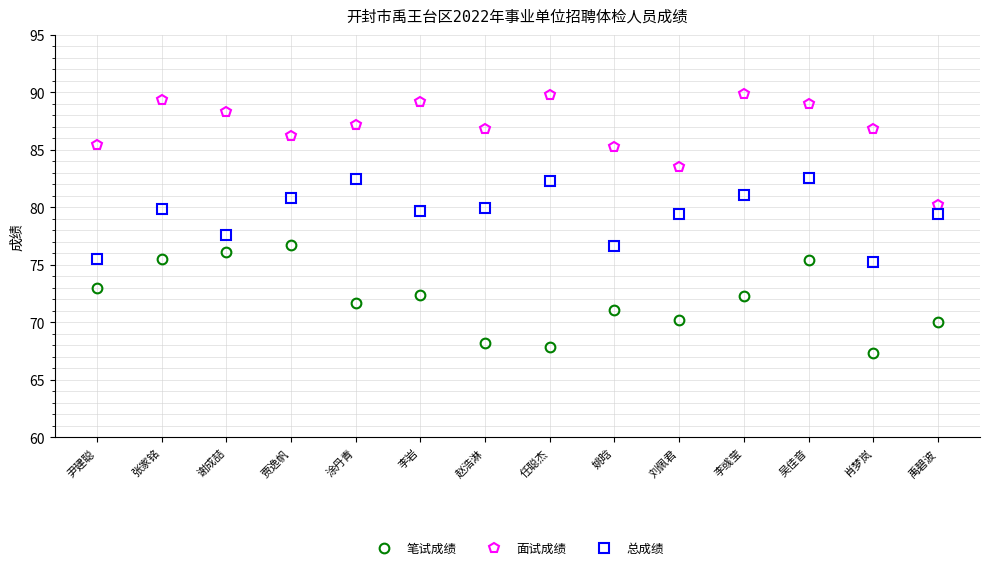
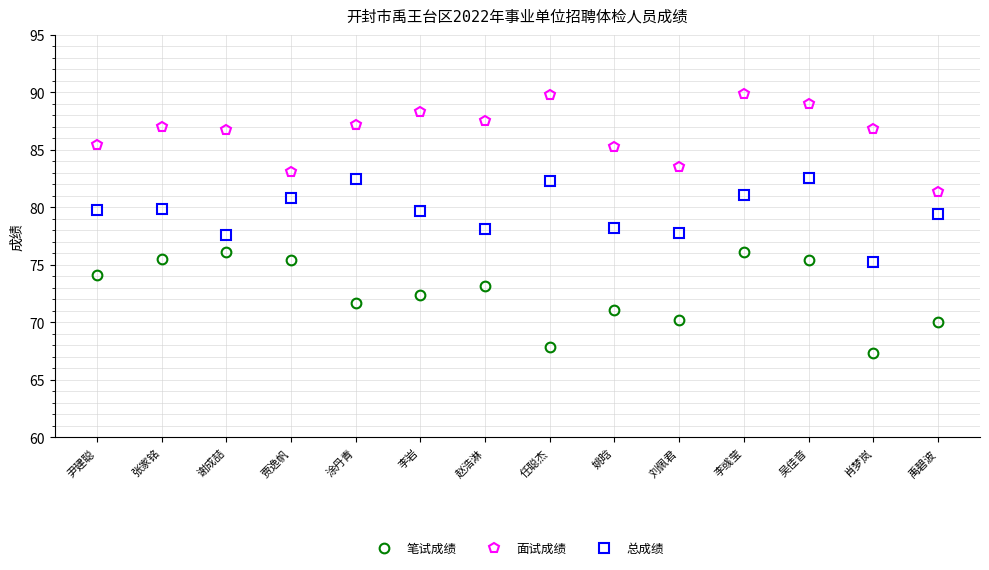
  {
    "笔试成绩": {
-     "尹建聪": 73.0,
+     "尹建聪": 74.1,
      "张家铭": 75.5,
      "谢成喆": 76.1,
-     "贾逸帆": 76.7,
+     "贾逸帆": 75.4,
      "涂丹青": 71.7,
      "李岩": 72.4,
-     "赵浩淋": 68.2,
+     "赵浩淋": 73.2,
      "任聪杰": 67.9,
      "姚晗": 71.1,
      "刘佩君": 70.2,
-     "李彧莹": 72.3,
+     "李彧莹": 76.1,
      "吴佳音": 75.4,
      "肖梦岚": 67.3,
      "禹碧波": 70.0
    },
    "面试成绩": {
      "尹建聪": 85.4,
-     "张家铭": 89.3,
-     "谢成喆": 88.3,
-     "贾逸帆": 86.2,
+     "张家铭": 87.0,
+     "谢成喆": 86.7,
+     "贾逸帆": 83.1,
      "涂丹青": 87.1,
-     "李岩": 89.2,
-     "赵浩淋": 86.8,
+     "李岩": 88.3,
+     "赵浩淋": 87.5,
      "任聪杰": 89.8,
      "姚晗": 85.2,
      "刘佩君": 83.5,
      "李彧莹": 89.9,
      "吴佳音": 89.0,
      "肖梦岚": 86.9,
-     "禹碧波": 80.2
+     "禹碧波": 81.3
    },
    "总成绩": {
-     "尹建聪": 75.5,
+     "尹建聪": 79.8,
      "张家铭": 79.9,
      "谢成喆": 77.6,
      "贾逸帆": 80.8,
      "涂丹青": 82.5,
      "李岩": 79.7,
-     "赵浩淋": 80.0,
+     "赵浩淋": 78.1,
      "任聪杰": 82.3,
-     "姚晗": 76.7,
-     "刘佩君": 79.4,
+     "姚晗": 78.2,
+     "刘佩君": 77.8,
      "李彧莹": 81.1,
      "吴佳音": 82.5,
      "肖梦岚": 75.2,
      "禹碧波": 79.4
    }
  }
